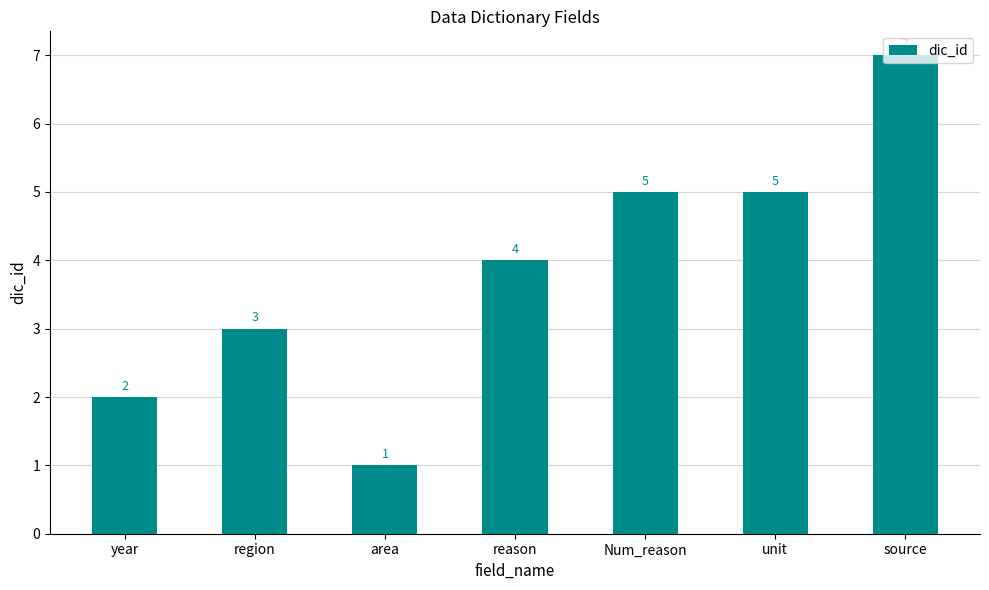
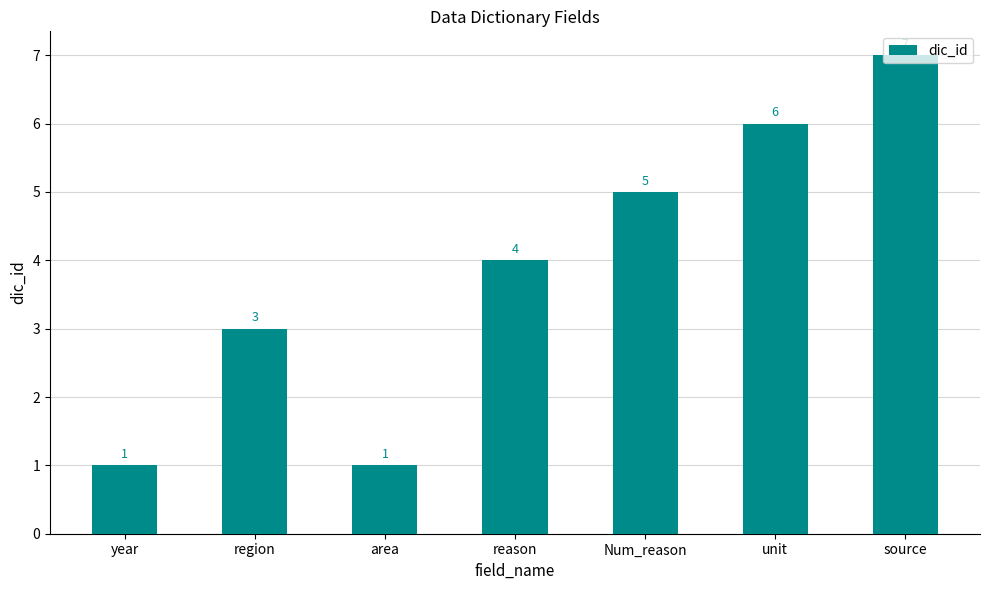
  {
-   "year": 2,
+   "year": 1,
    "region": 3,
    "area": 1,
    "reason": 4,
    "Num_reason": 5,
-   "unit": 5
+   "unit": 6
  }
